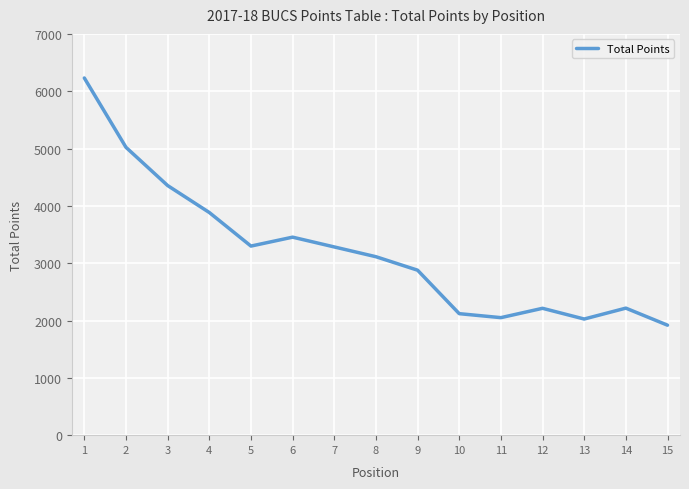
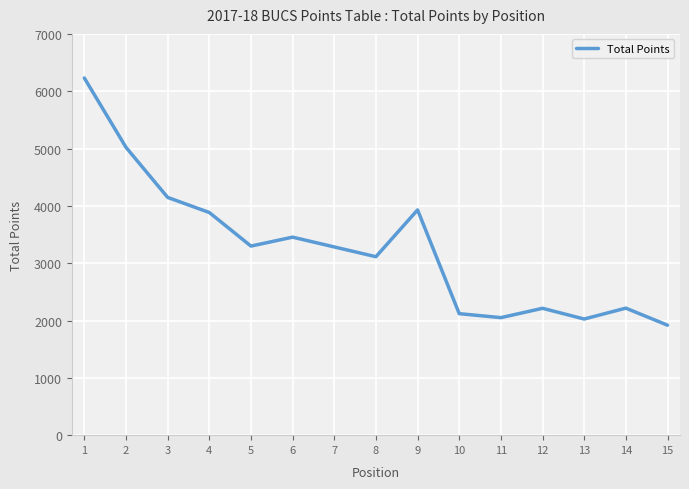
  {
    "1": 6200,
    "2": 5000,
-   "3": 4400,
+   "3": 4100,
    "4": 3900,
    "5": 3300,
    "6": 3500,
    "7": 3300,
    "8": 3100,
-   "9": 2900,
+   "9": 3900,
    "10": 2100,
    "11": 2100,
    "12": 2200,
    "13": 2000,
    "14": 2200,
    "15": 1900
  }
